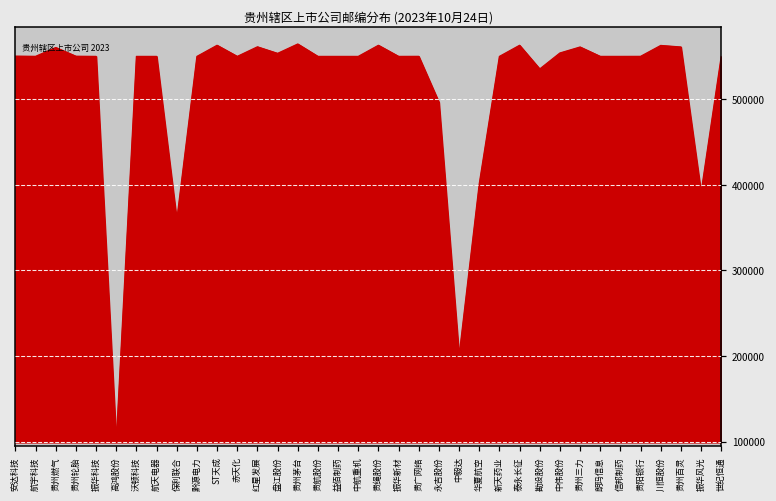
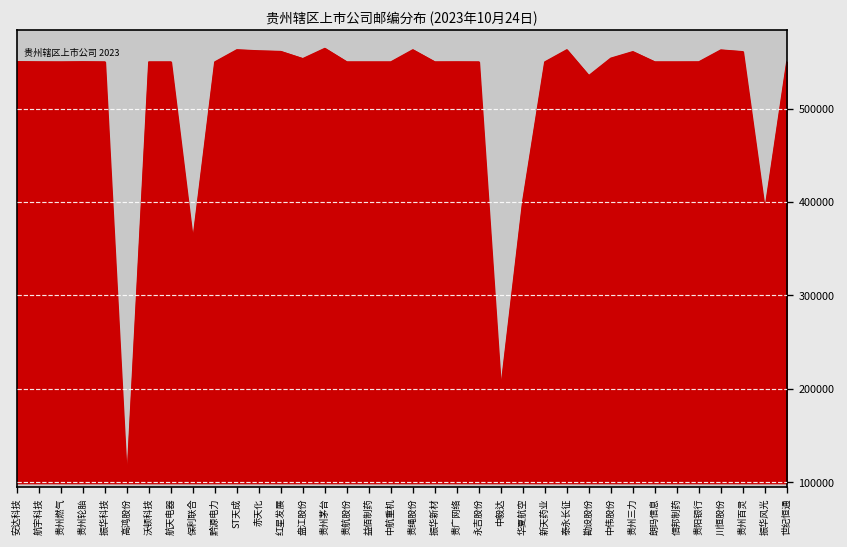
  {
    "安达科技": 550000,
    "航宇科技": 550000,
-   "贵州燃气": 560000,
+   "贵州燃气": 550000,
    "贵州轮胎": 550000,
    "振华科技": 550000,
    "高鸿股份": 100000,
    "沃顿科技": 550000,
    "航天电器": 550000,
    "保利联合": 360000,
    "黔源电力": 550000,
    "ST天成": 560000,
-   "赤天化": 550000,
+   "赤天化": 560000,
    "红星发展": 560000,
    "盘江股份": 550000,
    "贵州茅台": 560000,
    "贵航股份": 550000,
    "益佰制药": 550000,
    "中航重机": 550000,
    "贵绳股份": 560000,
    "振华新材": 550000,
    "贵广网络": 550000,
-   "永吉股份": 500000,
+   "永吉股份": 550000,
    "中毅达": 200000,
    "华夏航空": 400000,
    "新天药业": 550000,
    "泰永长征": 560000,
    "勘设股份": 540000,
    "中伟股份": 550000,
    "贵州三力": 560000,
    "朗玛信息": 550000,
    "信邦制药": 550000,
    "贵阳银行": 550000,
    "川恒股份": 560000,
    "贵州百灵": 560000,
    "振华风光": 390000,
    "世纪恒通": 550000
  }
